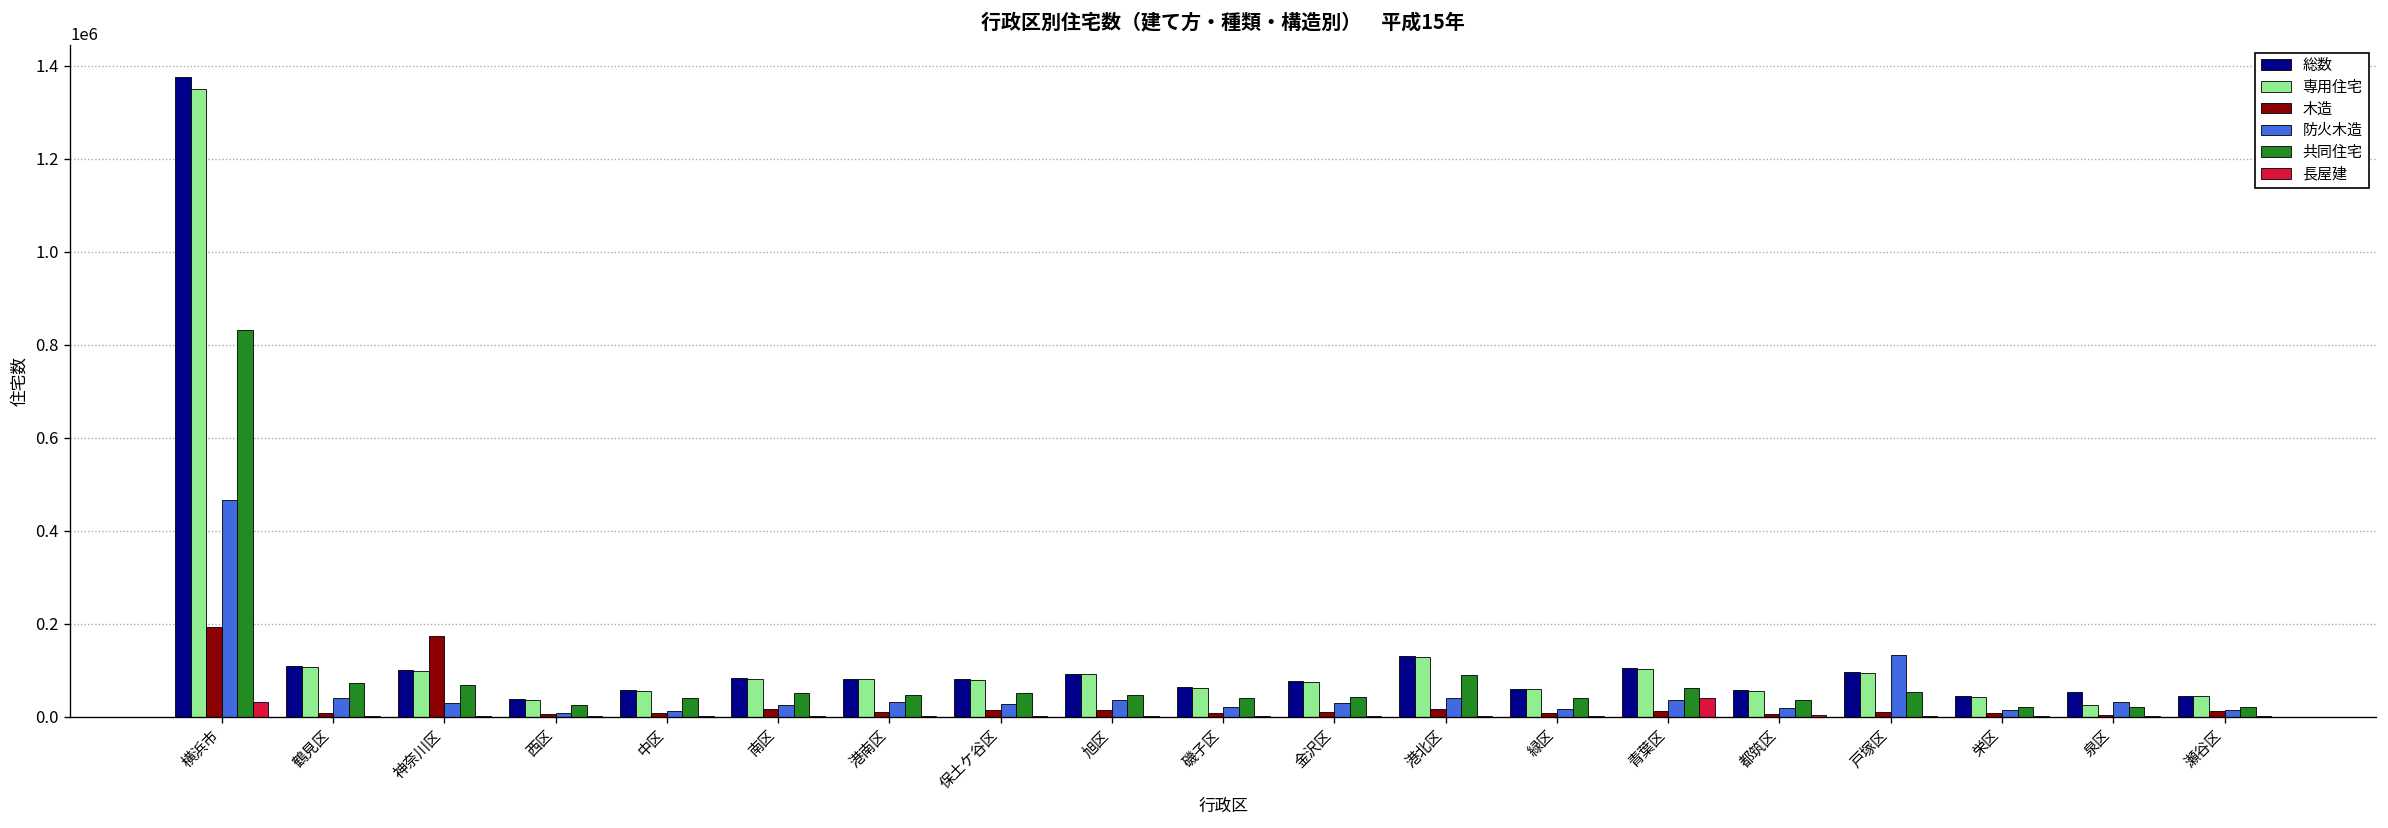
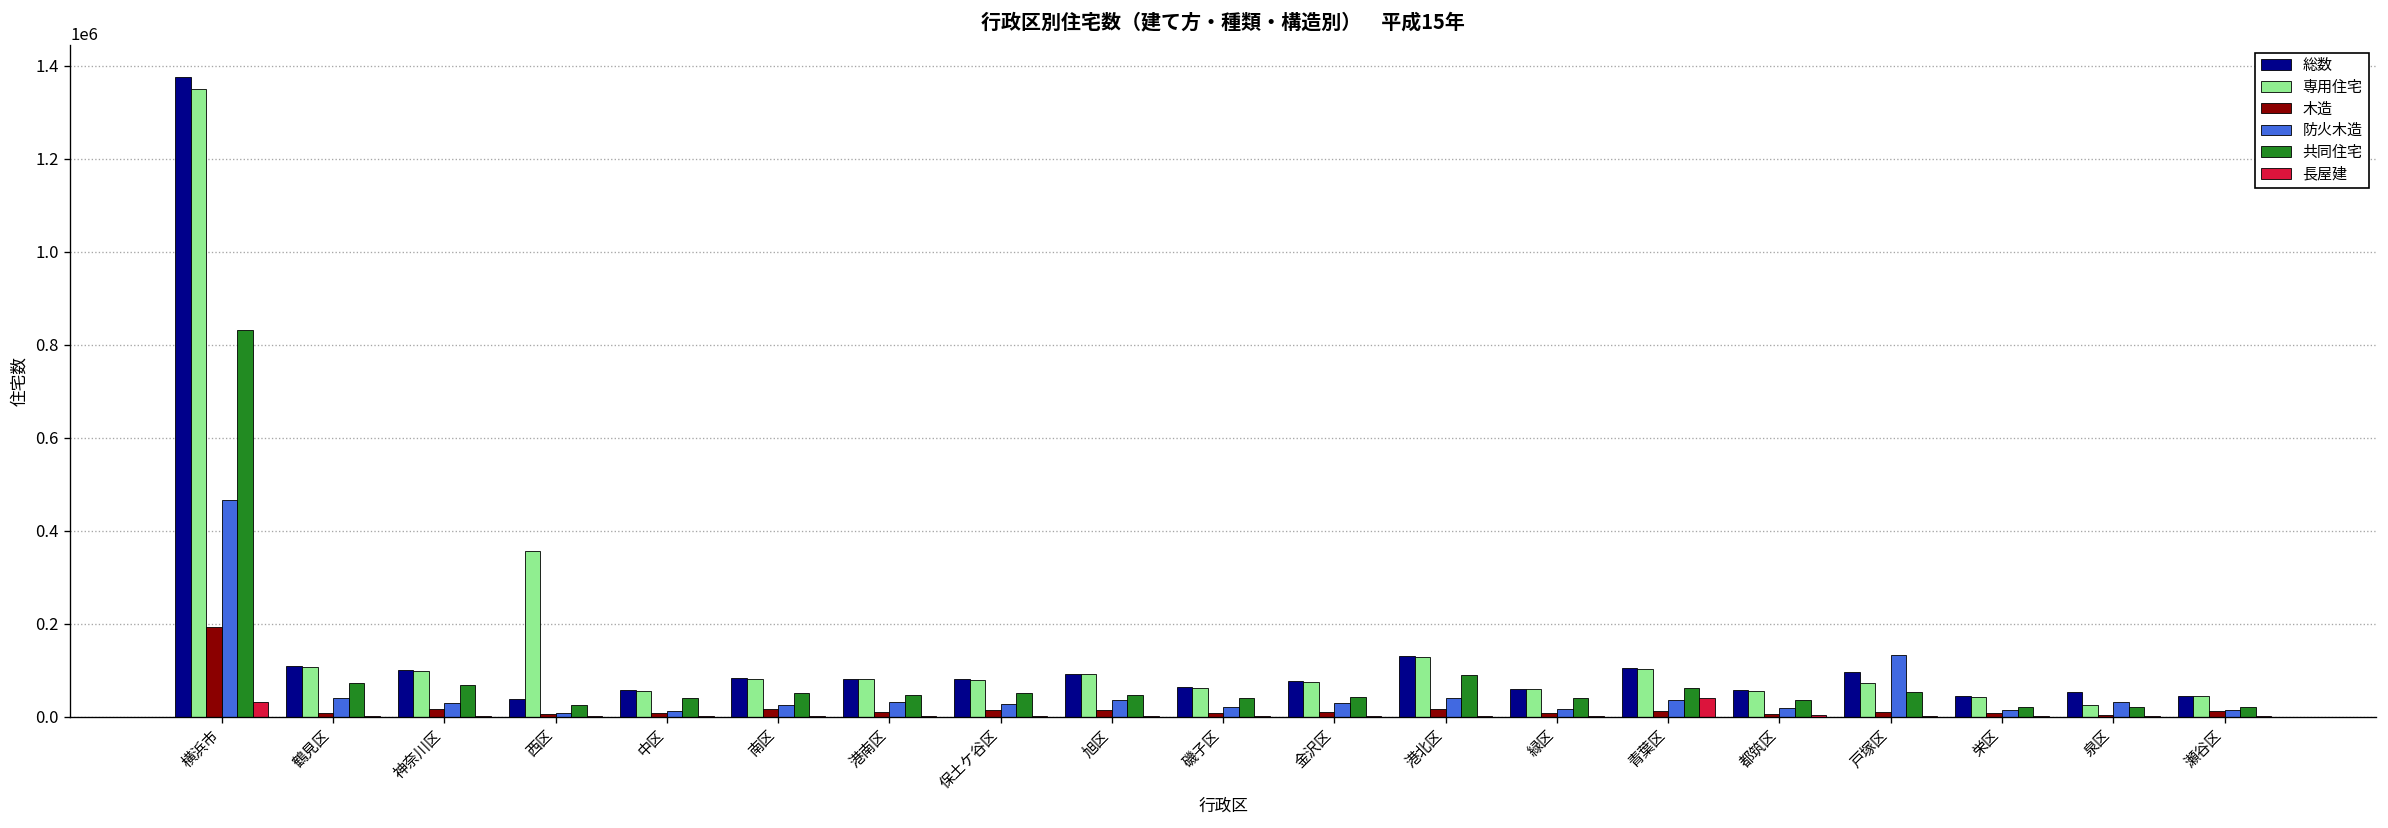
  {
    "総数": {
      "横浜市": 1370000,
      "鶴見区": 110000,
      "神奈川区": 100000,
      "西区": 40000,
      "中区": 60000,
      "南区": 80000,
      "港南区": 80000,
      "保土ケ谷区": 80000,
      "旭区": 90000,
      "磯子区": 60000,
      "金沢区": 80000,
      "港北区": 130000,
      "緑区": 60000,
      "青葉区": 100000,
      "都筑区": 60000,
      "戸塚区": 100000,
      "栄区": 40000,
      "泉区": 50000,
      "瀬谷区": 40000
    },
    "専用住宅": {
      "横浜市": 1350000,
      "鶴見区": 110000,
      "神奈川区": 100000,
-     "西区": 40000,
+     "西区": 360000,
      "中区": 60000,
      "南区": 80000,
      "港南区": 80000,
      "保土ケ谷区": 80000,
      "旭区": 90000,
      "磯子区": 60000,
      "金沢区": 80000,
      "港北区": 130000,
      "緑区": 60000,
      "青葉区": 100000,
      "都筑区": 60000,
-     "戸塚区": 90000,
+     "戸塚区": 70000,
      "栄区": 40000,
      "泉区": 30000,
      "瀬谷区": 40000
    },
    "木造": {
      "横浜市": 190000,
      "鶴見区": 10000,
-     "神奈川区": 170000,
+     "神奈川区": 20000,
      "中区": 10000,
      "南区": 20000,
      "港南区": 10000,
      "保土ケ谷区": 10000,
      "旭区": 20000,
      "磯子区": 10000,
      "金沢区": 10000,
      "港北区": 20000,
      "緑区": 10000,
      "青葉区": 10000,
      "戸塚区": 10000,
      "栄区": 10000,
      "瀬谷区": 10000
    },
    "防火木造": {
      "横浜市": 470000,
      "鶴見区": 40000,
      "神奈川区": 30000,
      "西区": 10000,
      "中区": 10000,
      "南区": 30000,
      "港南区": 30000,
      "保土ケ谷区": 30000,
      "旭区": 40000,
      "磯子区": 20000,
      "金沢区": 30000,
      "港北区": 40000,
      "緑区": 20000,
      "青葉区": 40000,
      "都筑区": 20000,
      "戸塚区": 130000,
      "栄区": 20000,
      "泉区": 30000,
      "瀬谷区": 20000
    },
    "共同住宅": {
      "横浜市": 830000,
      "鶴見区": 70000,
      "神奈川区": 70000,
      "西区": 30000,
      "中区": 40000,
      "南区": 50000,
      "港南区": 50000,
      "保土ケ谷区": 50000,
      "旭区": 50000,
      "磯子区": 40000,
      "金沢区": 40000,
      "港北区": 90000,
      "緑区": 40000,
      "青葉区": 60000,
      "都筑区": 40000,
      "戸塚区": 50000,
      "栄区": 20000,
      "泉区": 20000,
      "瀬谷区": 20000
    },
    "長屋建": {
      "横浜市": 30000,
      "青葉区": 40000
    }
  }
